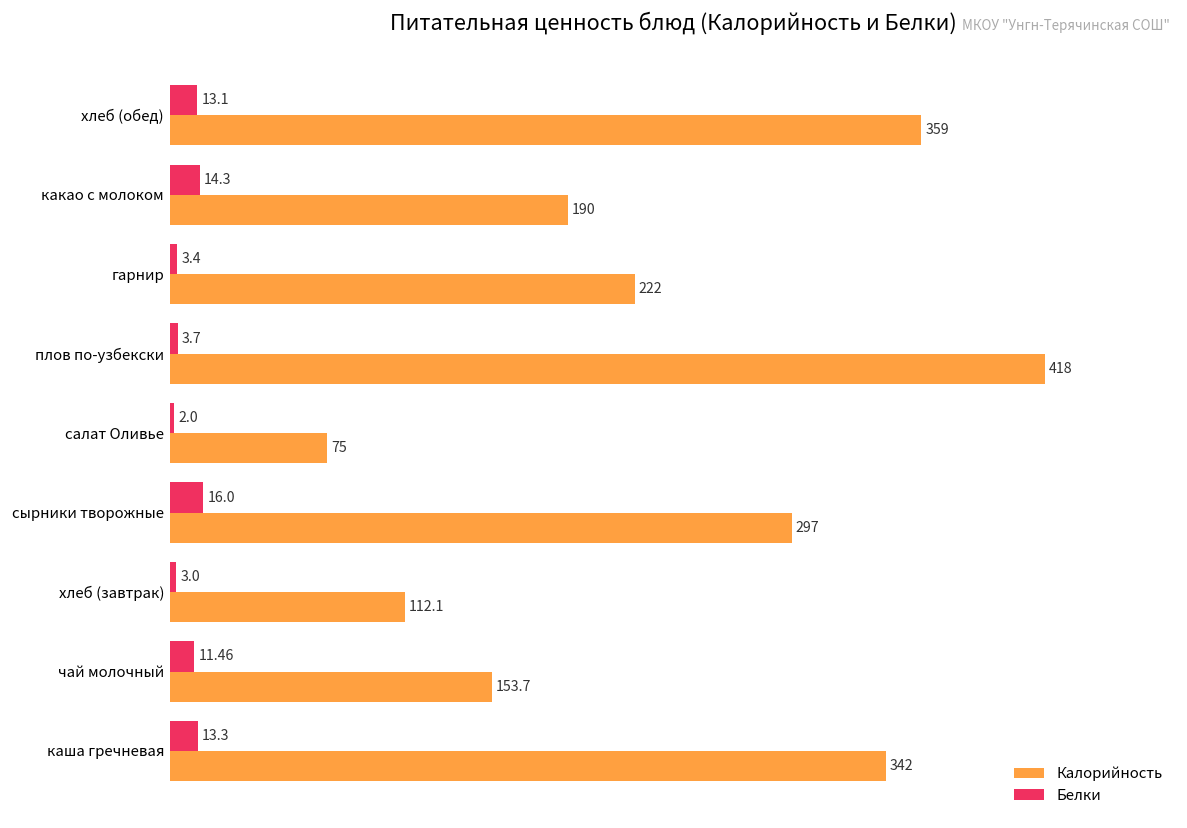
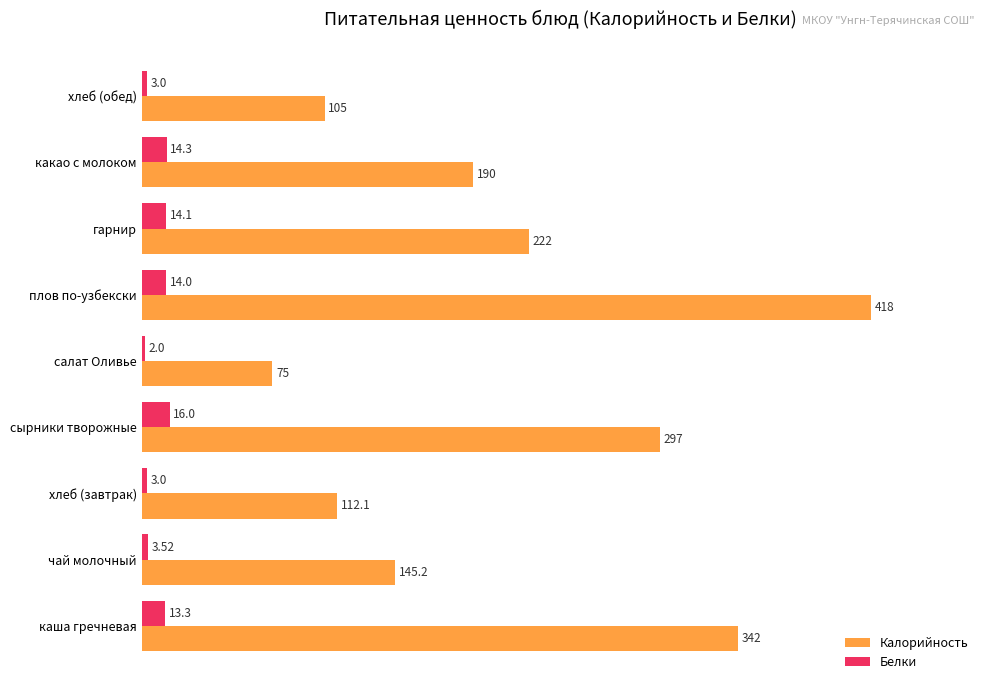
  {
    "Калорийность": {
-     "хлеб (обед)": 359,
-     "чай молочный": 153.7
+     "хлеб (обед)": 105,
+     "чай молочный": 145.2
    },
    "Белки": {
-     "хлеб (обед)": 13.1,
-     "гарнир": 3.4,
-     "плов по-узбекски": 3.7,
-     "чай молочный": 11.46
+     "хлеб (обед)": 3.0,
+     "гарнир": 14.1,
+     "плов по-узбекски": 14.0,
+     "чай молочный": 3.52
    }
  }
